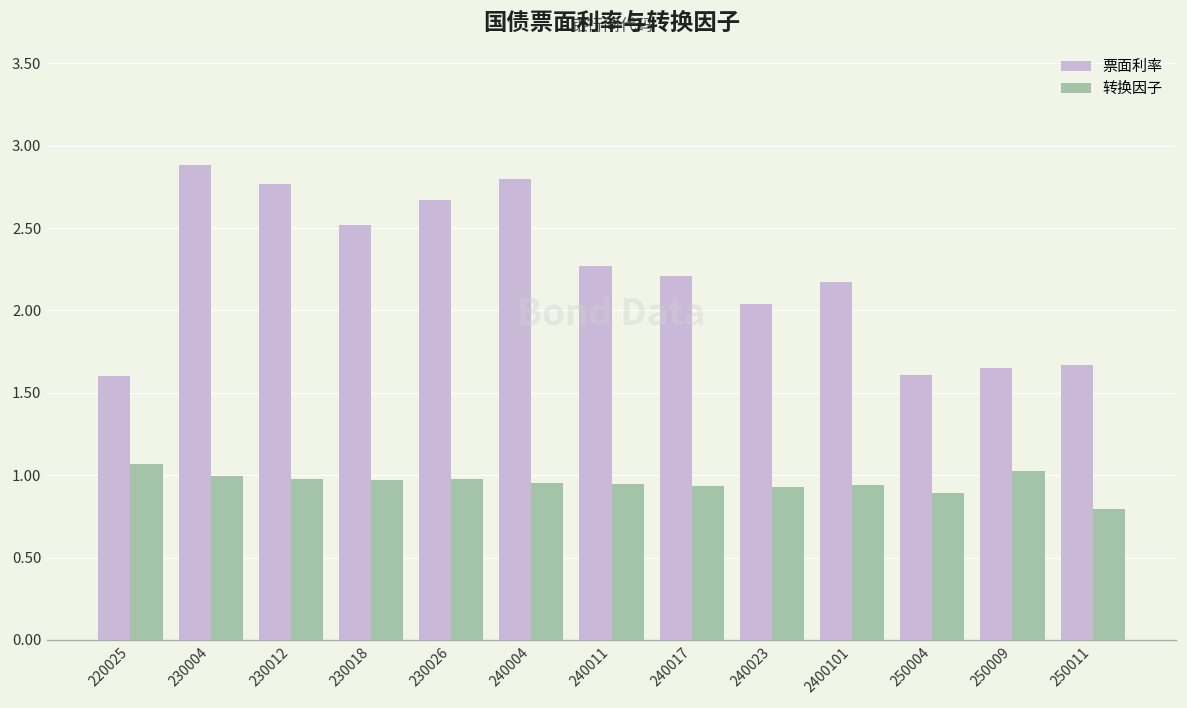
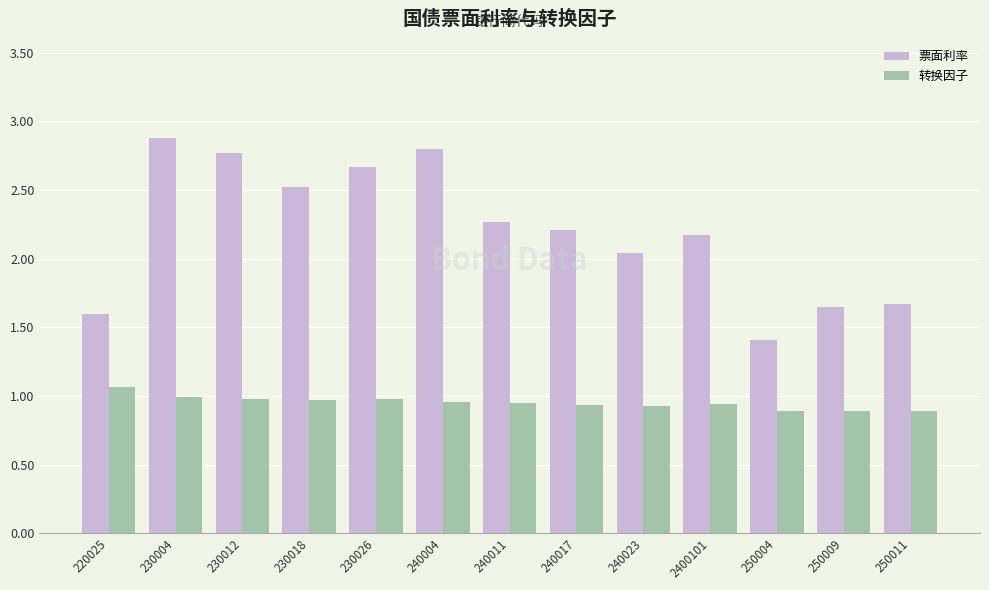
  {
    "票面利率": {
      "220025": 1.60,
      "230004": 2.88,
      "230012": 2.77,
      "230018": 2.52,
      "230026": 2.67,
      "240004": 2.80,
      "240011": 2.27,
      "240017": 2.21,
      "240023": 2.04,
      "2400101": 2.17,
-     "250004": 1.61,
+     "250004": 1.41,
      "250009": 1.65,
      "250011": 1.67
    },
    "转换因子": {
      "220025": 1.07,
      "230004": 0.99,
      "230012": 0.98,
      "230018": 0.97,
      "230026": 0.98,
      "240004": 0.95,
      "240011": 0.95,
      "240017": 0.93,
      "240023": 0.93,
      "2400101": 0.94,
      "250004": 0.89,
-     "250009": 1.03,
-     "250011": 0.79
+     "250009": 0.89,
+     "250011": 0.89
    }
  }
